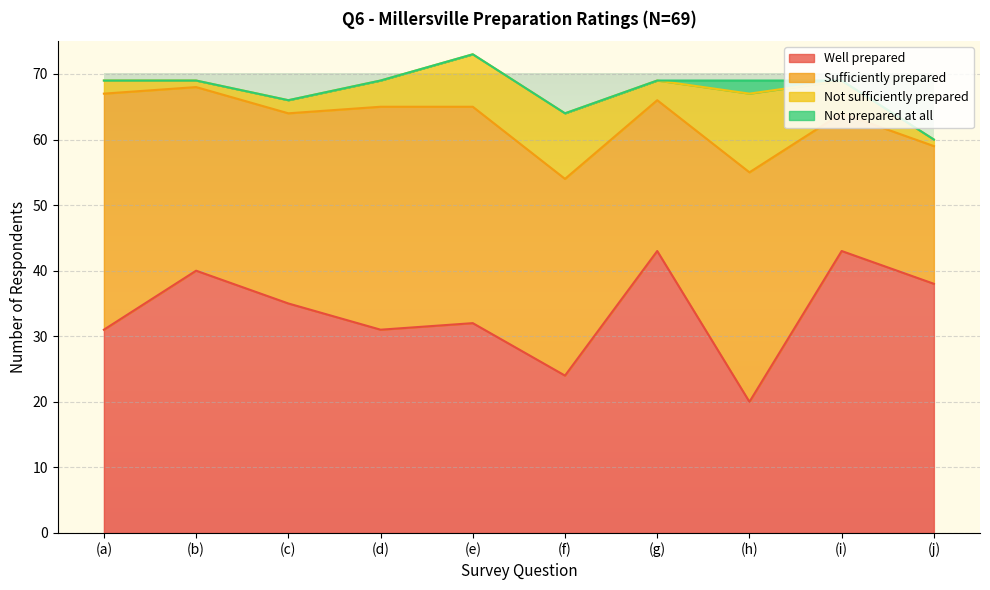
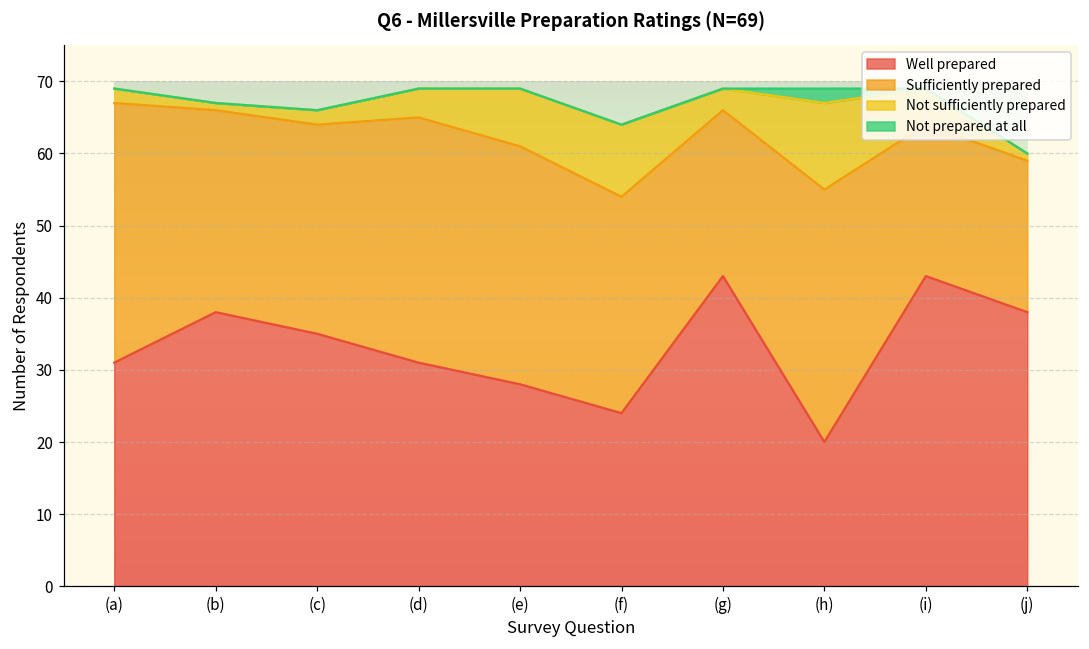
  {
    "Well prepared": {
      "(a)": 31,
-     "(b)": 40,
+     "(b)": 38,
      "(c)": 35,
      "(d)": 31,
-     "(e)": 32,
+     "(e)": 28,
      "(f)": 24,
      "(g)": 43,
      "(h)": 20,
      "(i)": 43,
      "(j)": 38
    },
    "Not prepared at all": {
      "(h)": 2
    }
  }
